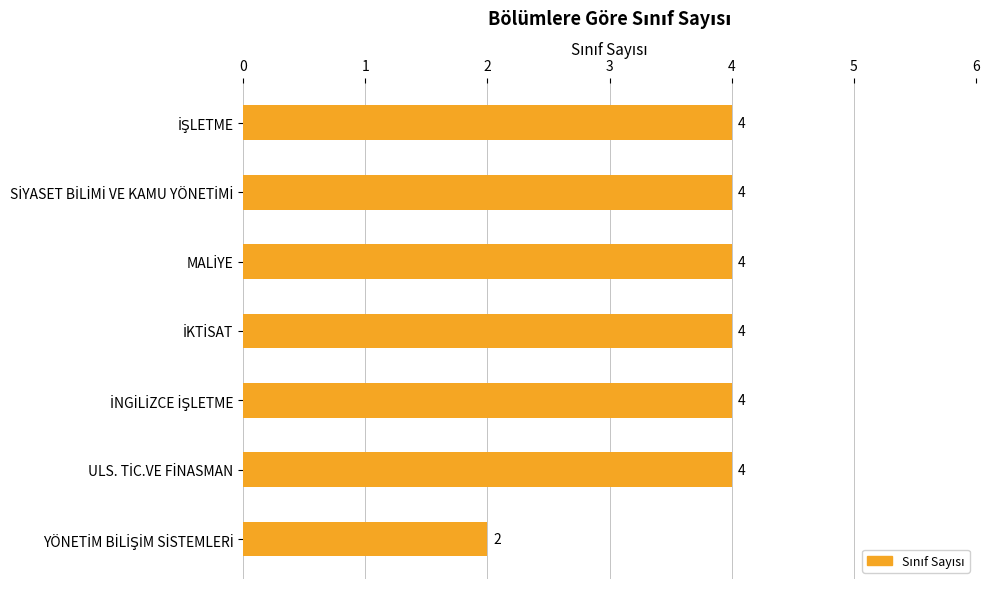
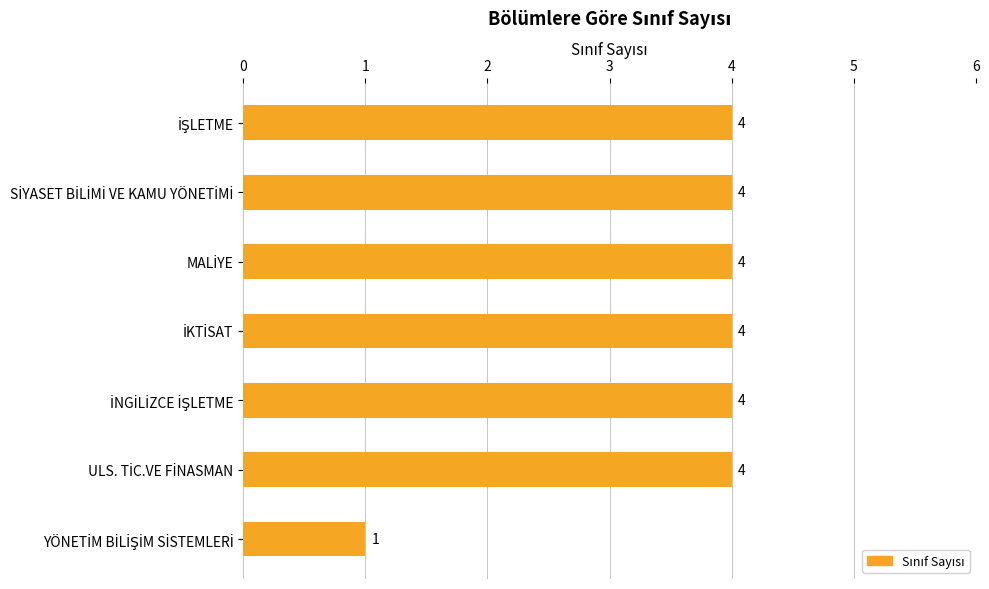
  {
    "İŞLETME": 4,
    "SİYASET BİLİMİ VE KAMU YÖNETİMİ": 4,
    "MALİYE": 4,
    "İKTİSAT": 4,
    "İNGİLİZCE İŞLETME": 4,
    "ULS. TİC.VE FİNASMAN": 4,
-   "YÖNETİM BİLİŞİM SİSTEMLERİ": 2
+   "YÖNETİM BİLİŞİM SİSTEMLERİ": 1
  }
